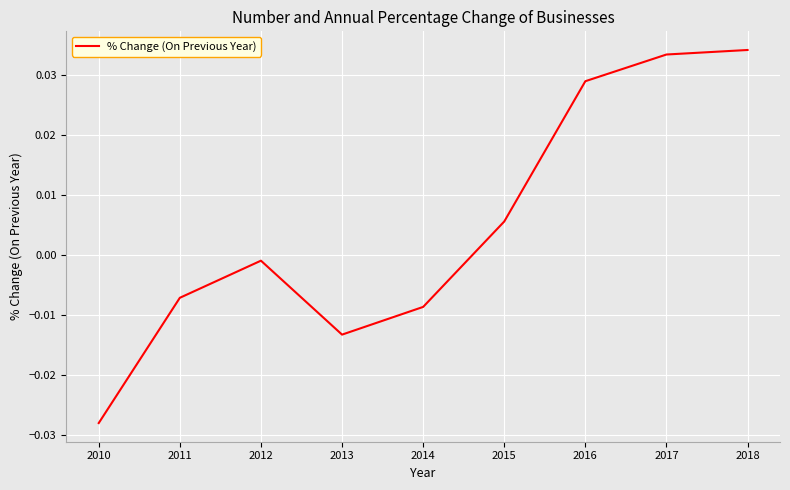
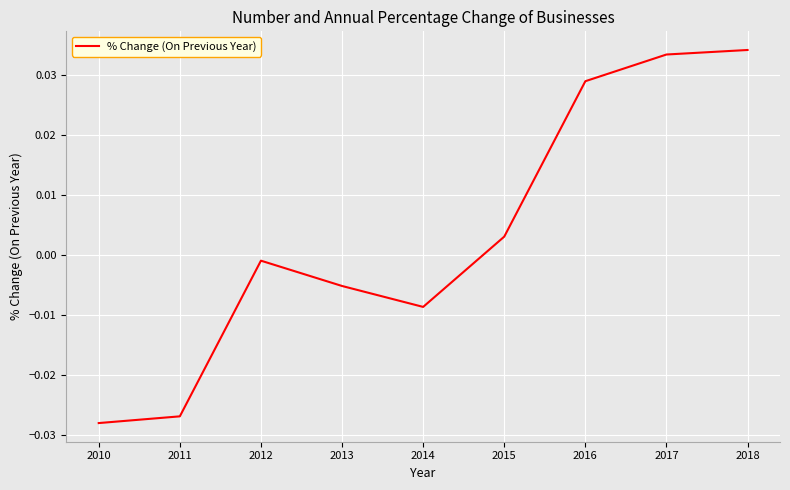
  {
    "2010": -0.028,
-   "2011": -0.007,
+   "2011": -0.027,
    "2012": -0.001,
-   "2013": -0.013,
+   "2013": -0.005,
    "2014": -0.009,
-   "2015": 0.006,
+   "2015": 0.003,
    "2016": 0.029,
    "2017": 0.033,
    "2018": 0.034
  }
